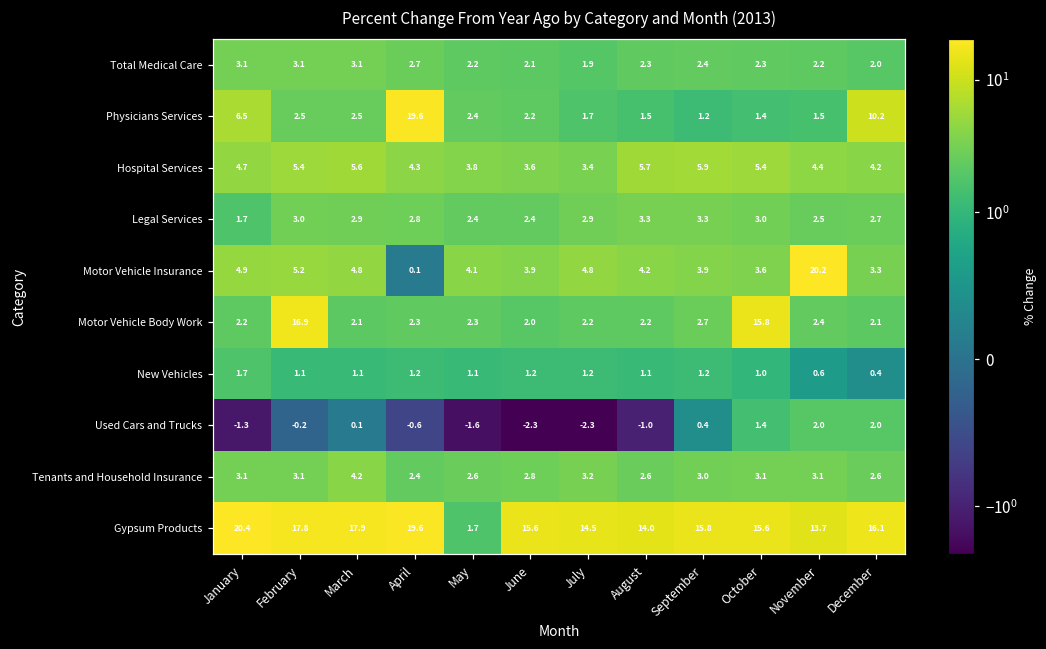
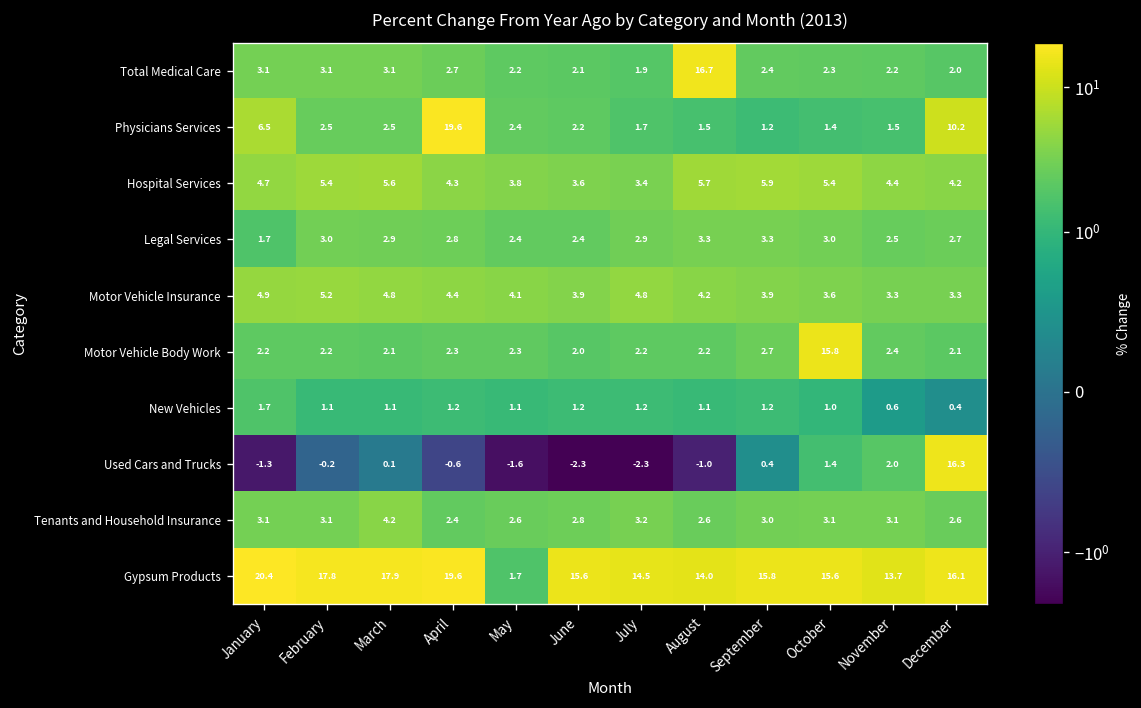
  {
    "Total Medical Care": {
      "January": 3.1,
      "February": 3.1,
      "March": 3.1,
      "April": 2.7,
      "May": 2.2,
      "June": 2.1,
      "July": 1.9,
-     "August": 2.3,
+     "August": 16.7,
      "September": 2.4,
      "October": 2.3,
      "November": 2.2,
      "December": 2.0
    },
    "Physicians Services": {
      "January": 6.5,
      "February": 2.5,
      "March": 2.5,
      "April": 19.6,
      "May": 2.4,
      "June": 2.2,
      "July": 1.7,
      "August": 1.5,
      "September": 1.2,
      "October": 1.4,
      "November": 1.5,
      "December": 10.2
    },
    "Hospital Services": {
      "January": 4.7,
      "February": 5.4,
      "March": 5.6,
      "April": 4.3,
      "May": 3.8,
      "June": 3.6,
      "July": 3.4,
      "August": 5.7,
      "September": 5.9,
      "October": 5.4,
      "November": 4.4,
      "December": 4.2
    },
    "Legal Services": {
      "January": 1.7,
      "February": 3.0,
      "March": 2.9,
      "April": 2.8,
      "May": 2.4,
      "June": 2.4,
      "July": 2.9,
      "August": 3.3,
      "September": 3.3,
      "October": 3.0,
      "November": 2.5,
      "December": 2.7
    },
    "Motor Vehicle Insurance": {
      "January": 4.9,
      "February": 5.2,
      "March": 4.8,
-     "April": 0.1,
+     "April": 4.4,
      "May": 4.1,
      "June": 3.9,
      "July": 4.8,
      "August": 4.2,
      "September": 3.9,
      "October": 3.6,
-     "November": 20.2,
+     "November": 3.3,
      "December": 3.3
    },
    "Motor Vehicle Body Work": {
      "January": 2.2,
-     "February": 16.9,
+     "February": 2.2,
      "March": 2.1,
      "April": 2.3,
      "May": 2.3,
      "June": 2.0,
      "July": 2.2,
      "August": 2.2,
      "September": 2.7,
      "October": 15.8,
      "November": 2.4,
      "December": 2.1
    },
    "New Vehicles": {
      "January": 1.7,
      "February": 1.1,
      "March": 1.1,
      "April": 1.2,
      "May": 1.1,
      "June": 1.2,
      "July": 1.2,
      "August": 1.1,
      "September": 1.2,
      "October": 1.0,
      "November": 0.6,
      "December": 0.4
    },
    "Used Cars and Trucks": {
      "January": -1.3,
      "February": -0.2,
      "March": 0.1,
      "April": -0.6,
      "May": -1.6,
      "June": -2.3,
      "July": -2.3,
      "August": -1.0,
      "September": 0.4,
      "October": 1.4,
      "November": 2.0,
-     "December": 2.0
+     "December": 16.3
    },
    "Tenants and Household Insurance": {
      "January": 3.1,
      "February": 3.1,
      "March": 4.2,
      "April": 2.4,
      "May": 2.6,
      "June": 2.8,
      "July": 3.2,
      "August": 2.6,
      "September": 3.0,
      "October": 3.1,
      "November": 3.1,
      "December": 2.6
    },
    "Gypsum Products": {
      "January": 20.4,
      "February": 17.8,
      "March": 17.9,
      "April": 19.6,
      "May": 1.7,
      "June": 15.6,
      "July": 14.5,
      "August": 14.0,
      "September": 15.8,
      "October": 15.6,
      "November": 13.7,
      "December": 16.1
    }
  }
